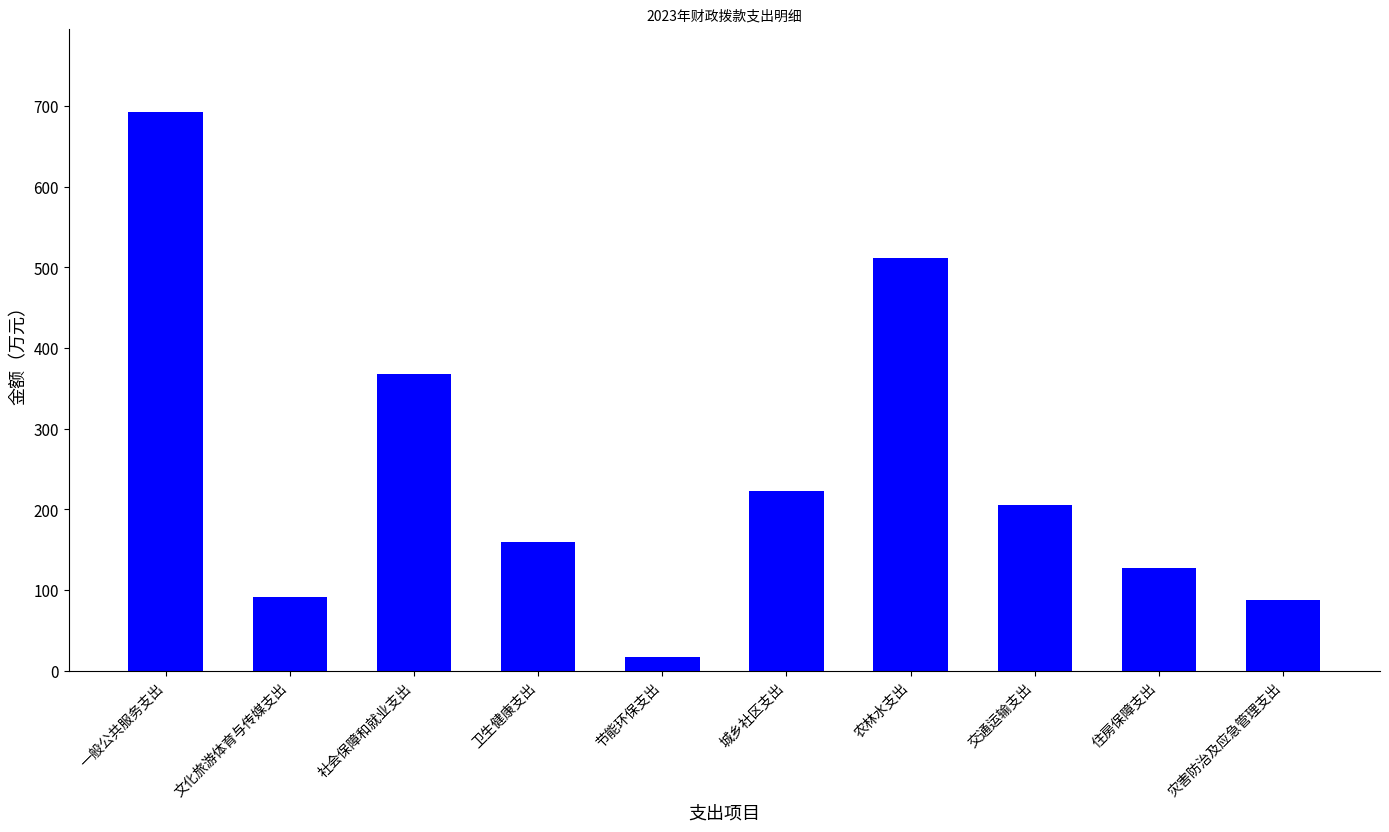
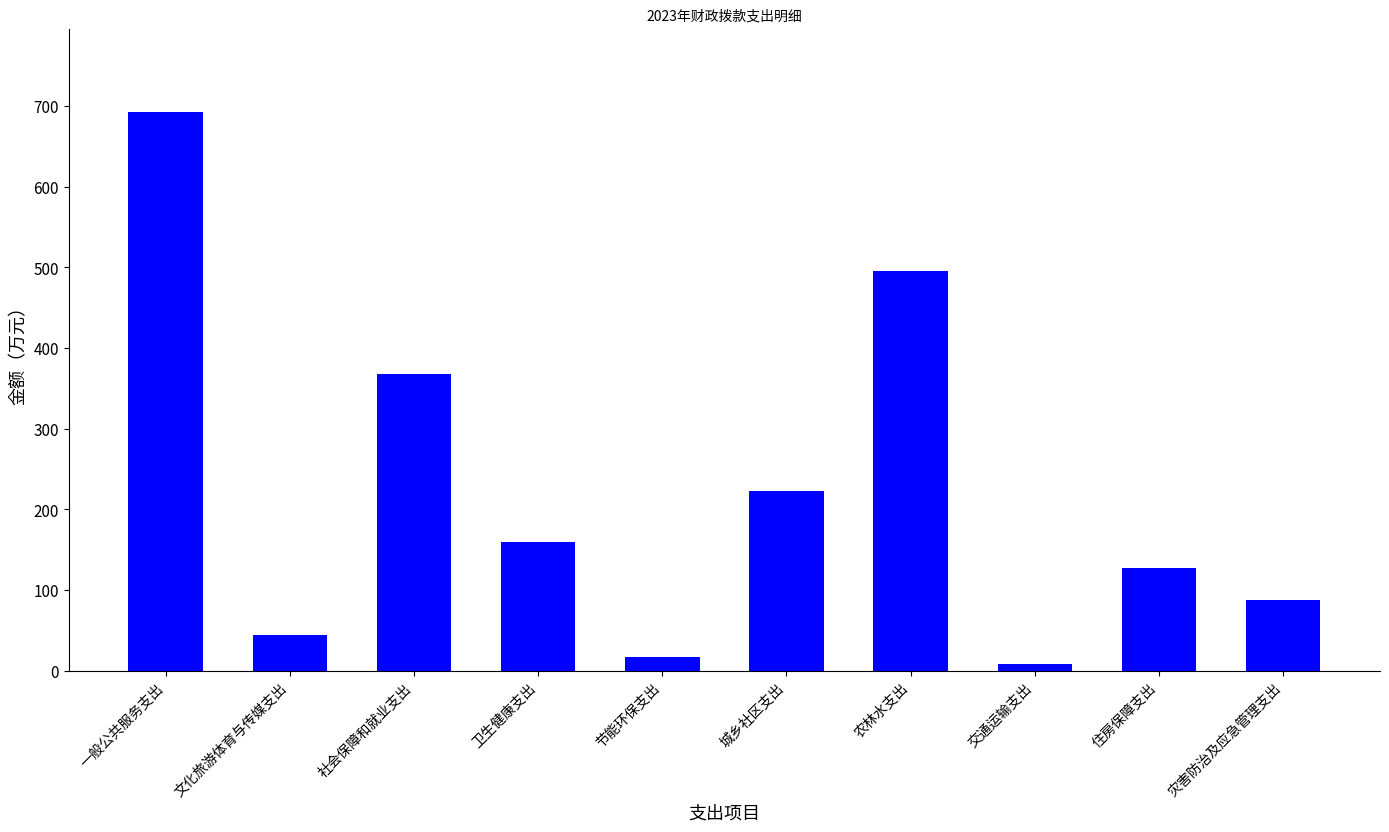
  {
    "一般公共服务支出": 690,
-   "文化旅游体育与传媒支出": 90,
+   "文化旅游体育与传媒支出": 40,
    "社会保障和就业支出": 370,
    "卫生健康支出": 160,
    "节能环保支出": 20,
    "城乡社区支出": 220,
-   "农林水支出": 510,
-   "交通运输支出": 210,
+   "农林水支出": 500,
+   "交通运输支出": 10,
    "住房保障支出": 130,
    "灾害防治及应急管理支出": 90
  }
